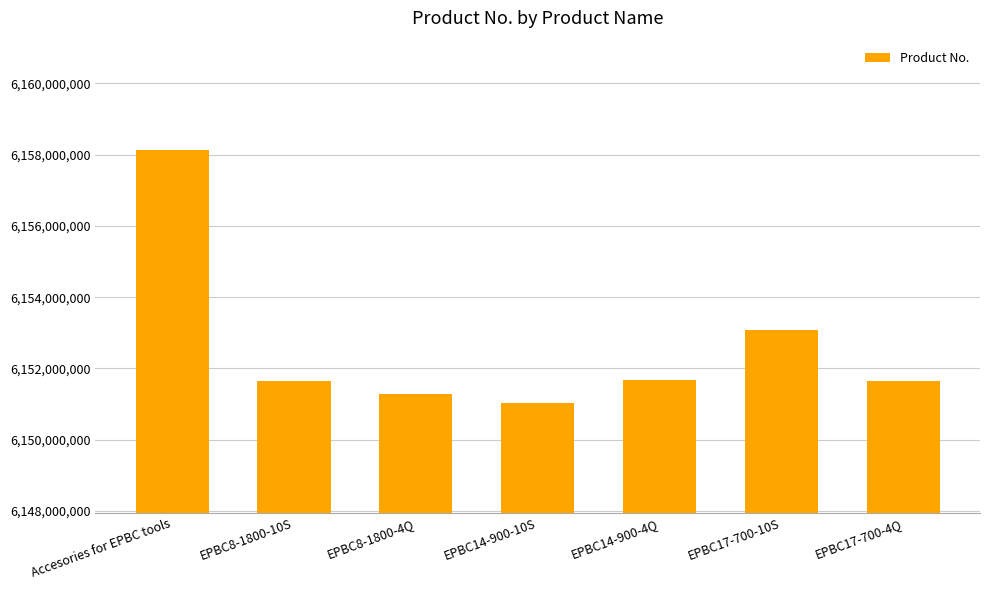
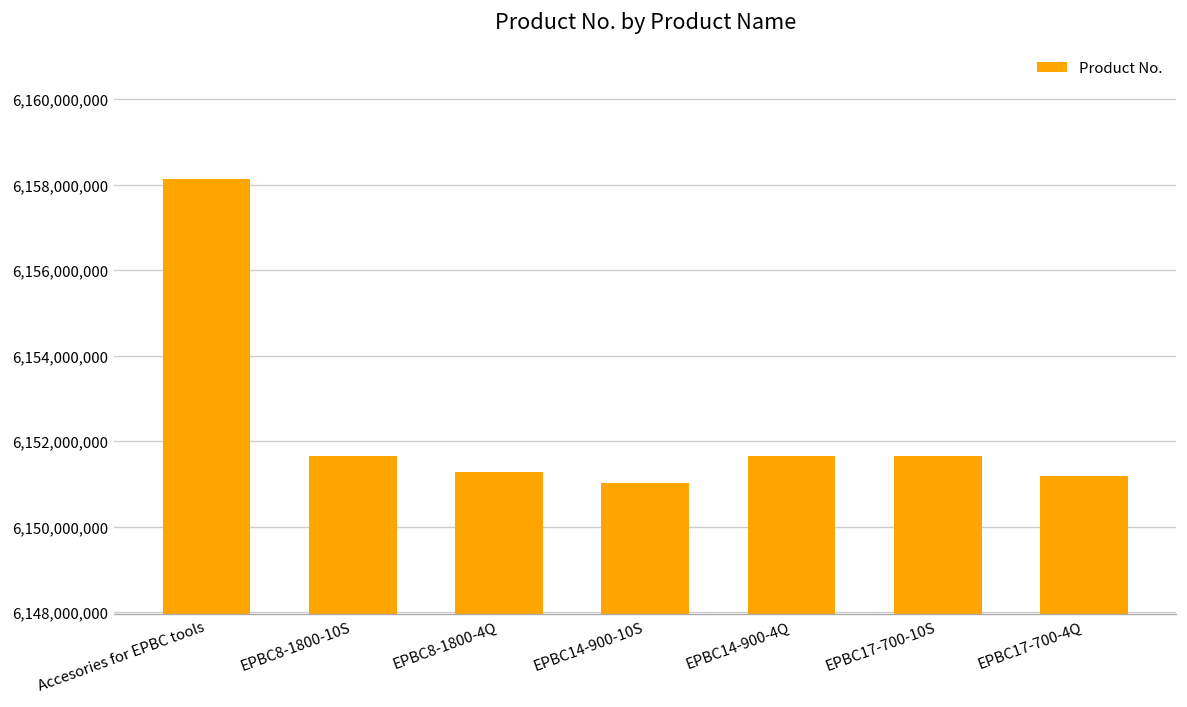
  {
    "Accesories for EPBC tools": "6,158,100,000",
    "EPBC8-1800-10S": "6,151,700,000",
    "EPBC8-1800-4Q": "6,151,300,000",
    "EPBC14-900-10S": "6,151,000,000",
    "EPBC14-900-4Q": "6,151,700,000",
-   "EPBC17-700-10S": "6,153,100,000",
-   "EPBC17-700-4Q": "6,151,700,000"
+   "EPBC17-700-10S": "6,151,700,000",
+   "EPBC17-700-4Q": "6,151,200,000"
  }
